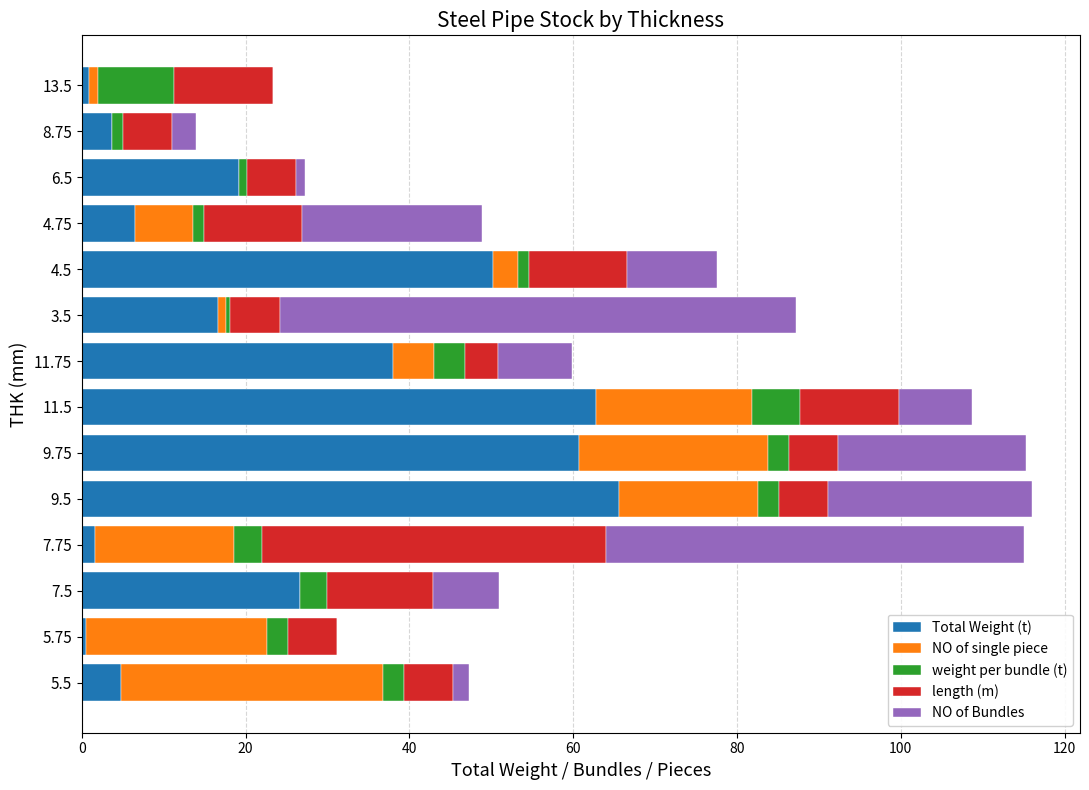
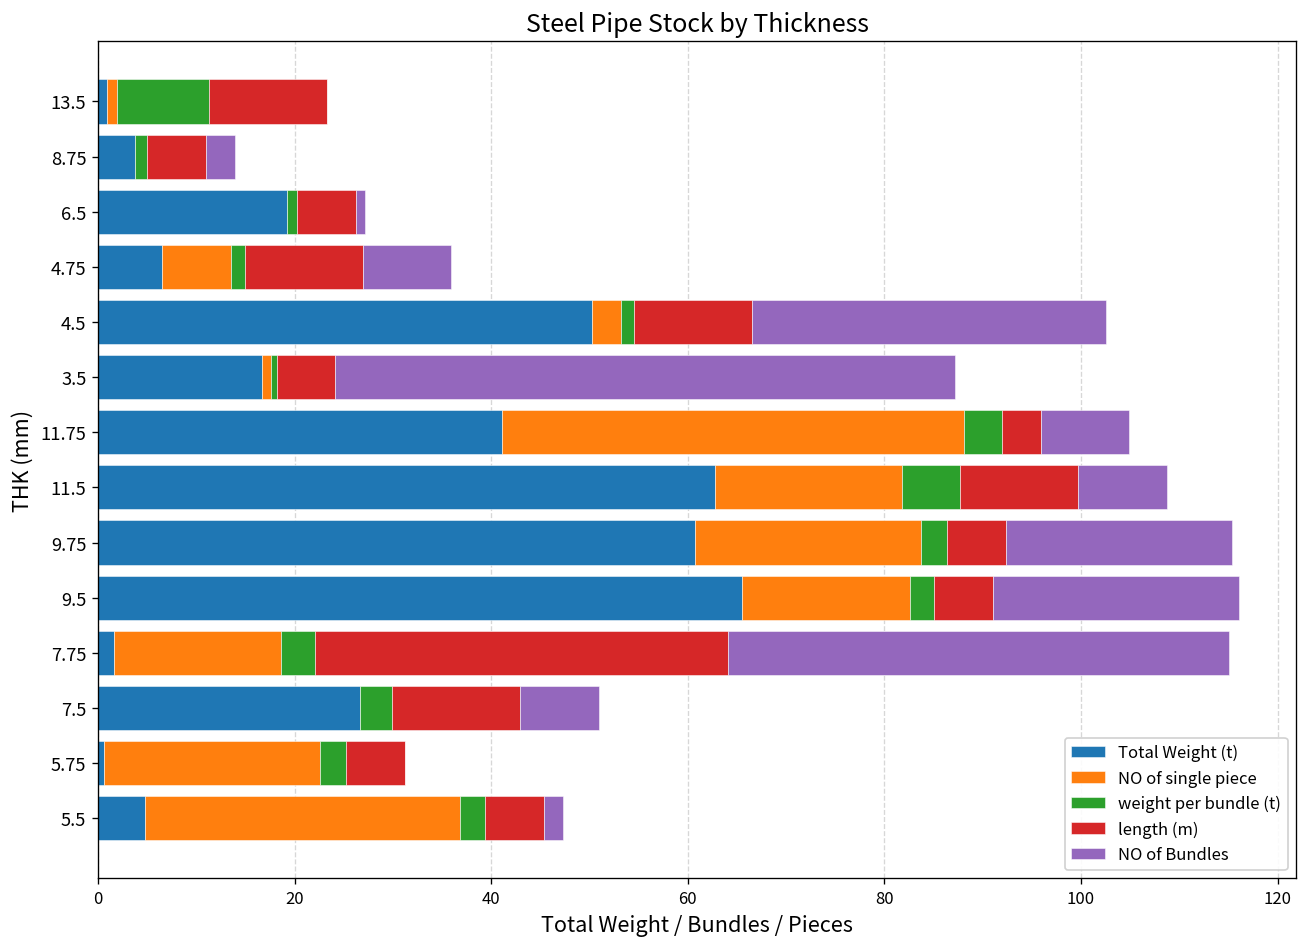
  {
    "Total Weight (t)": {
      "13.5": 1,
      "8.75": 4,
      "6.5": 19,
      "4.75": 7,
      "4.5": 50,
      "3.5": 17,
-     "11.75": 38,
+     "11.75": 41,
      "11.5": 63,
      "9.75": 61,
      "9.5": 66,
      "7.75": 2,
      "7.5": 27,
      "5.75": 1,
      "5.5": 5
    },
    "NO of single piece": {
      "13.5": 1,
      "8.75": 0,
      "6.5": 0,
      "4.75": 7,
      "4.5": 3,
      "3.5": 1,
-     "11.75": 5,
+     "11.75": 47,
      "11.5": 19,
      "9.75": 23,
      "9.5": 17,
      "7.75": 17,
      "7.5": 0,
      "5.75": 22,
      "5.5": 32
    },
    "weight per bundle (t)": {
      "13.5": 9,
      "8.75": 1,
      "6.5": 1,
      "4.75": 1,
      "4.5": 1,
      "3.5": 1,
      "11.75": 4,
      "11.5": 6,
      "9.75": 3,
      "9.5": 3,
      "7.75": 3,
      "7.5": 3,
      "5.75": 3,
      "5.5": 3
    },
    "length (m)": {
      "13.5": 12,
      "8.75": 6,
      "6.5": 6,
      "4.75": 12,
      "4.5": 12,
      "3.5": 6,
      "11.75": 4,
      "11.5": 12,
      "9.75": 6,
      "9.5": 6,
      "7.75": 42,
      "7.5": 13,
      "5.75": 6,
      "5.5": 6
    },
    "NO of Bundles": {
      "13.5": 0,
      "8.75": 3,
      "6.5": 1,
-     "4.75": 22,
-     "4.5": 11,
+     "4.75": 9,
+     "4.5": 36,
      "3.5": 63,
      "11.75": 9,
      "11.5": 9,
      "9.75": 23,
      "9.5": 25,
      "7.75": 51,
      "7.5": 8,
      "5.75": 0,
      "5.5": 2
    }
  }
